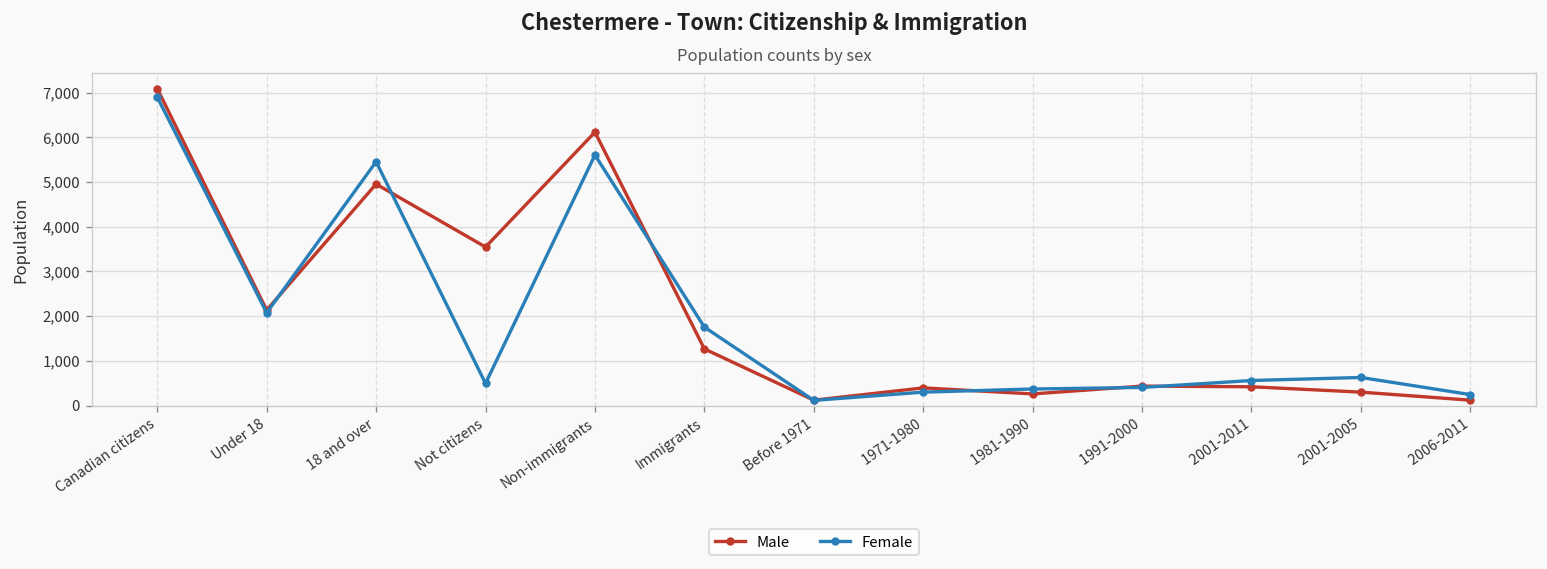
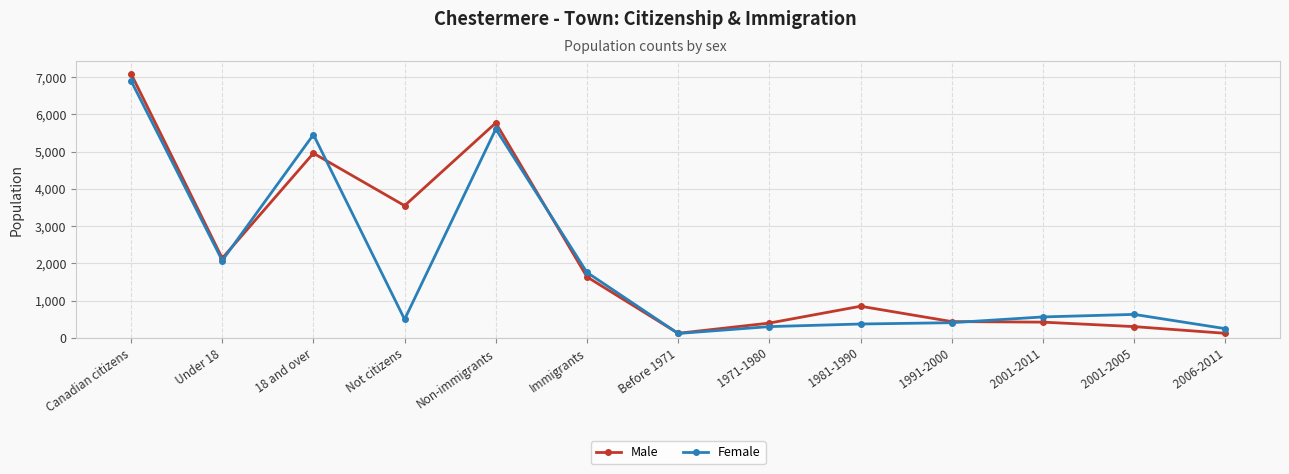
  {
    "Male": {
      "Canadian citizens": "7,100",
      "18 and over": "5,000",
      "Not citizens": "3,500",
-     "Non-immigrants": "6,100",
-     "Immigrants": "1,300",
+     "Non-immigrants": "5,800",
+     "Immigrants": "1,600",
      "1971-1980": "400",
-     "1981-1990": "300",
+     "1981-1990": "800",
      "2001-2011": "400",
      "2001-2005": "300",
      "2006-2011": "100"
    },
    "Female": {
      "Canadian citizens": "6,900",
      "18 and over": "5,500",
      "Not citizens": "500",
      "Non-immigrants": "5,600",
      "Immigrants": "1,800",
      "1971-1980": "300",
      "1981-1990": "400",
      "2001-2011": "600",
      "2001-2005": "600",
      "2006-2011": "200"
    }
  }
